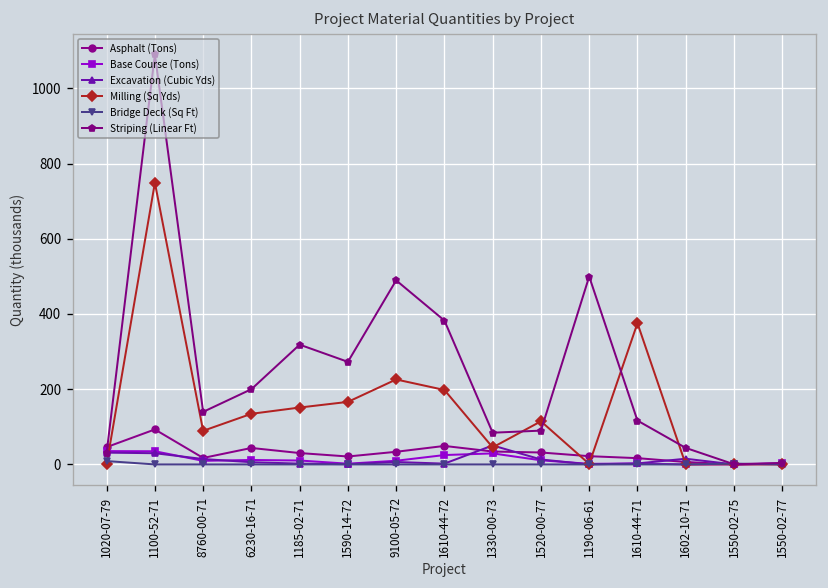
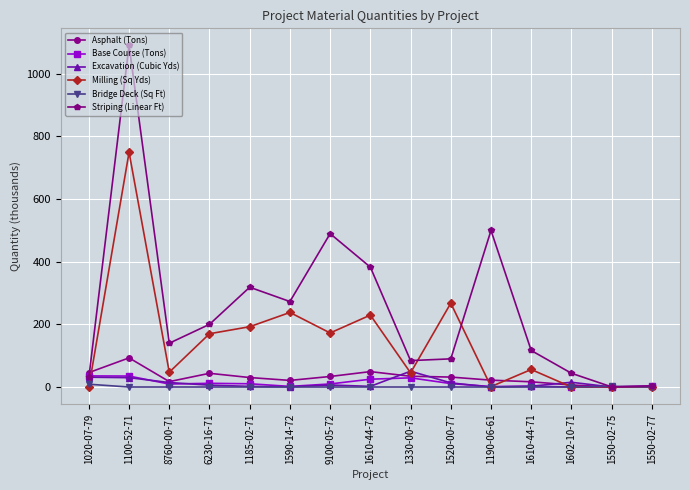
  {
    "Milling (Sq Yds)": {
      "1020-07-79": 0,
      "1100-52-71": 750,
-     "8760-00-71": 90,
-     "6230-16-71": 130,
-     "1185-02-71": 150,
-     "1590-14-72": 170,
-     "9100-05-72": 230,
-     "1610-44-72": 200,
-     "1520-00-77": 110,
-     "1610-44-71": 380
+     "8760-00-71": 50,
+     "6230-16-71": 170,
+     "1185-02-71": 190,
+     "1590-14-72": 240,
+     "9100-05-72": 170,
+     "1610-44-72": 230,
+     "1520-00-77": 270,
+     "1610-44-71": 60
    },
    "Bridge Deck (Sq Ft)": {
      "1020-07-79": 10,
      "1100-52-71": 0,
      "8760-00-71": 0,
      "1330-00-73": 0,
      "1520-00-77": 0
    }
  }
